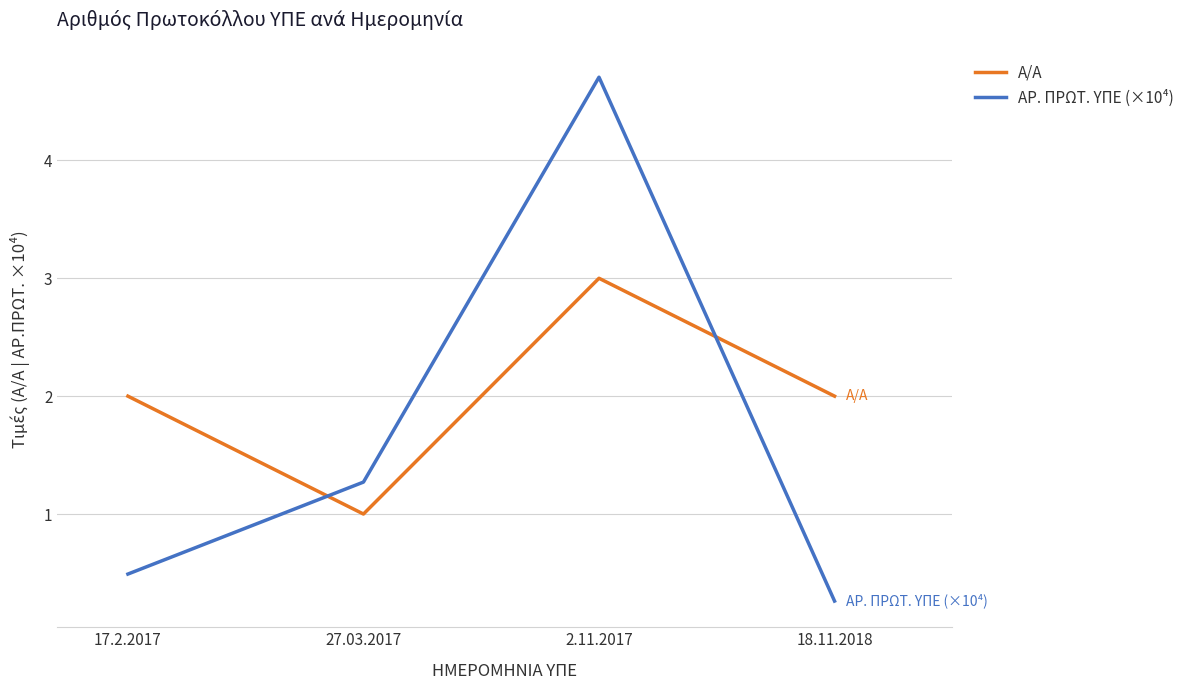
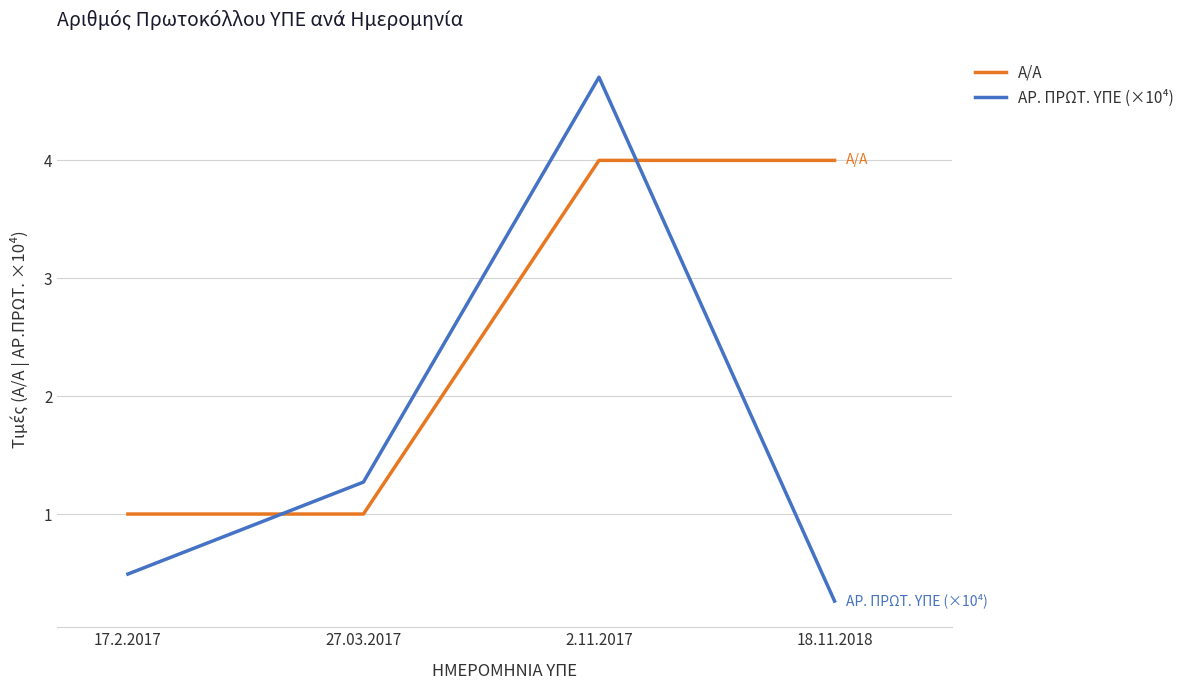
  {
    "Α/Α": {
-     "17.2.2017": 2,
+     "17.2.2017": 1,
      "27.03.2017": 1,
-     "2.11.2017": 3,
-     "18.11.2018": 2
+     "2.11.2017": 4,
+     "18.11.2018": 4
    },
    "ΑΡ. ΠΡΩΤ. ΥΠΕ (×10⁴)": {
      "17.2.2017": 0.49,
      "27.03.2017": 1.27,
      "2.11.2017": 4.71
    }
  }
